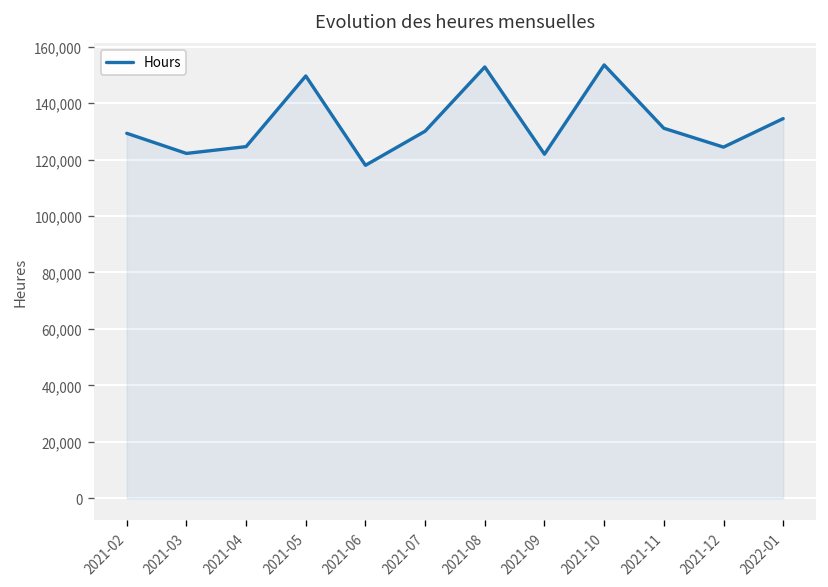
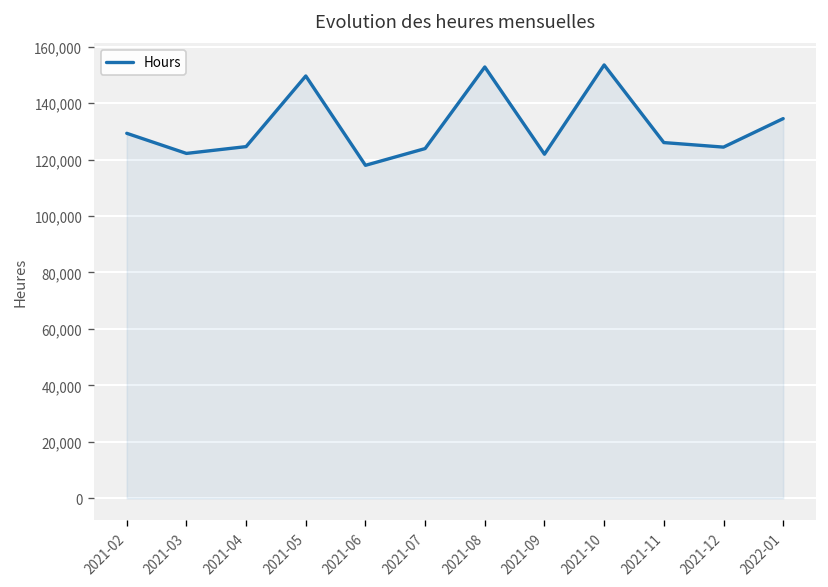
  {
    "2021-02": "129,000",
    "2021-03": "122,000",
    "2021-04": "125,000",
    "2021-05": "150,000",
    "2021-06": "118,000",
-   "2021-07": "130,000",
+   "2021-07": "124,000",
    "2021-08": "153,000",
    "2021-09": "122,000",
    "2021-10": "153,000",
-   "2021-11": "131,000",
+   "2021-11": "126,000",
    "2021-12": "124,000",
    "2022-01": "134,000"
  }
